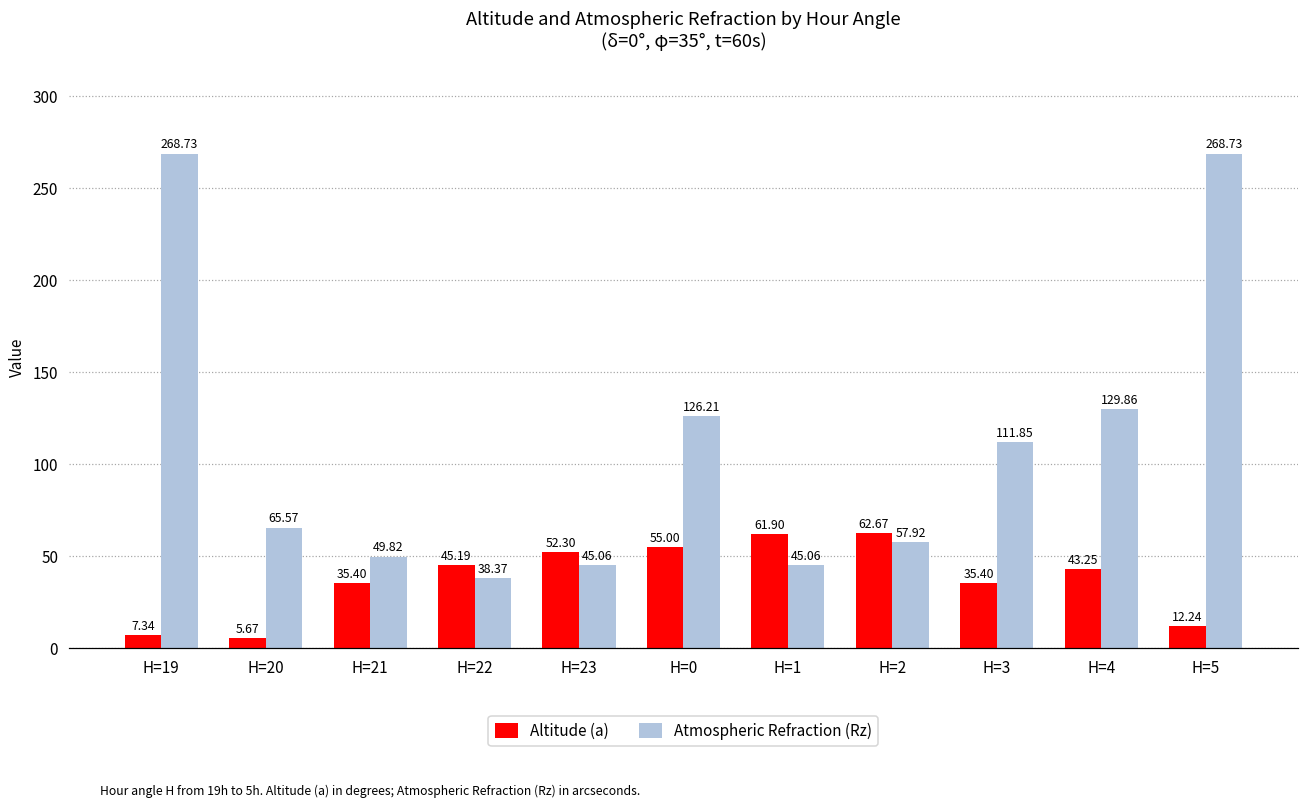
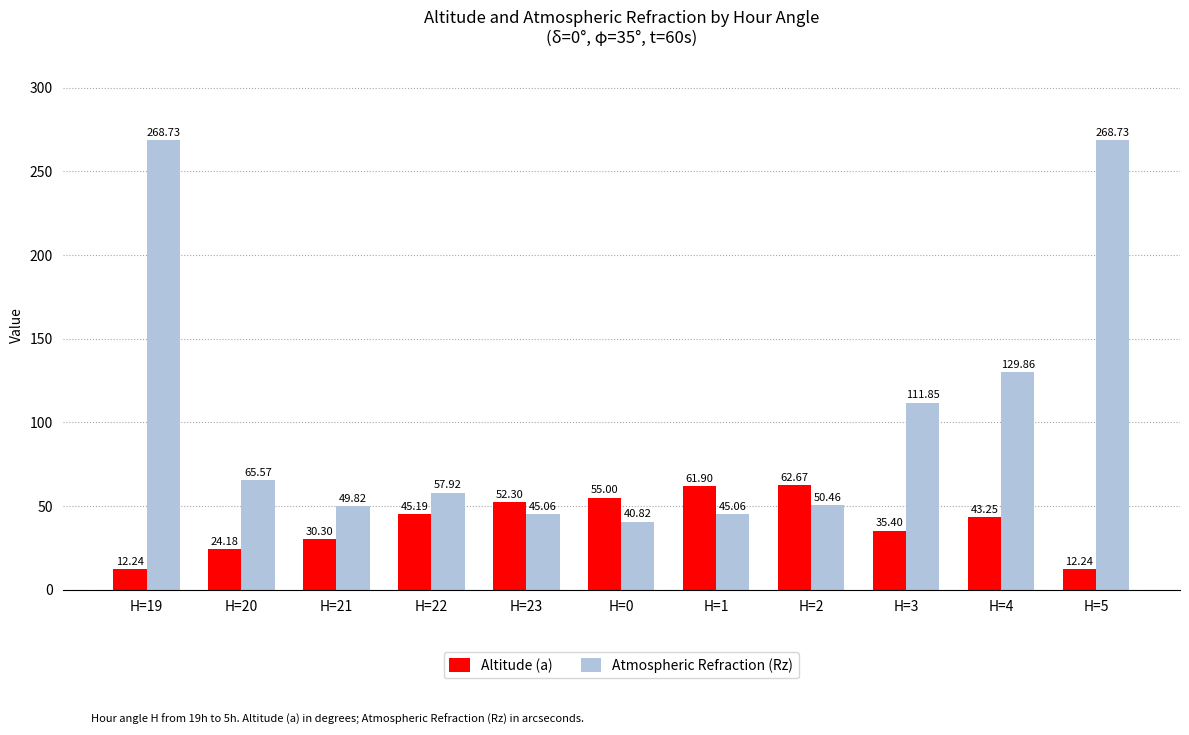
  {
    "Altitude (a)": {
-     "H=19": 7.34,
-     "H=20": 5.67,
-     "H=21": 35.40,
+     "H=19": 12.24,
+     "H=20": 24.18,
+     "H=21": 30.30,
      "H=22": 45.19,
      "H=23": 52.30,
      "H=0": 55.00,
      "H=1": 61.90,
      "H=2": 62.67,
      "H=3": 35.40,
      "H=4": 43.25,
      "H=5": 12.24
    },
    "Atmospheric Refraction (Rz)": {
      "H=19": 268.73,
      "H=20": 65.57,
      "H=21": 49.82,
-     "H=22": 38.37,
+     "H=22": 57.92,
      "H=23": 45.06,
-     "H=0": 126.21,
+     "H=0": 40.82,
      "H=1": 45.06,
-     "H=2": 57.92,
+     "H=2": 50.46,
      "H=3": 111.85,
      "H=4": 129.86,
      "H=5": 268.73
    }
  }
